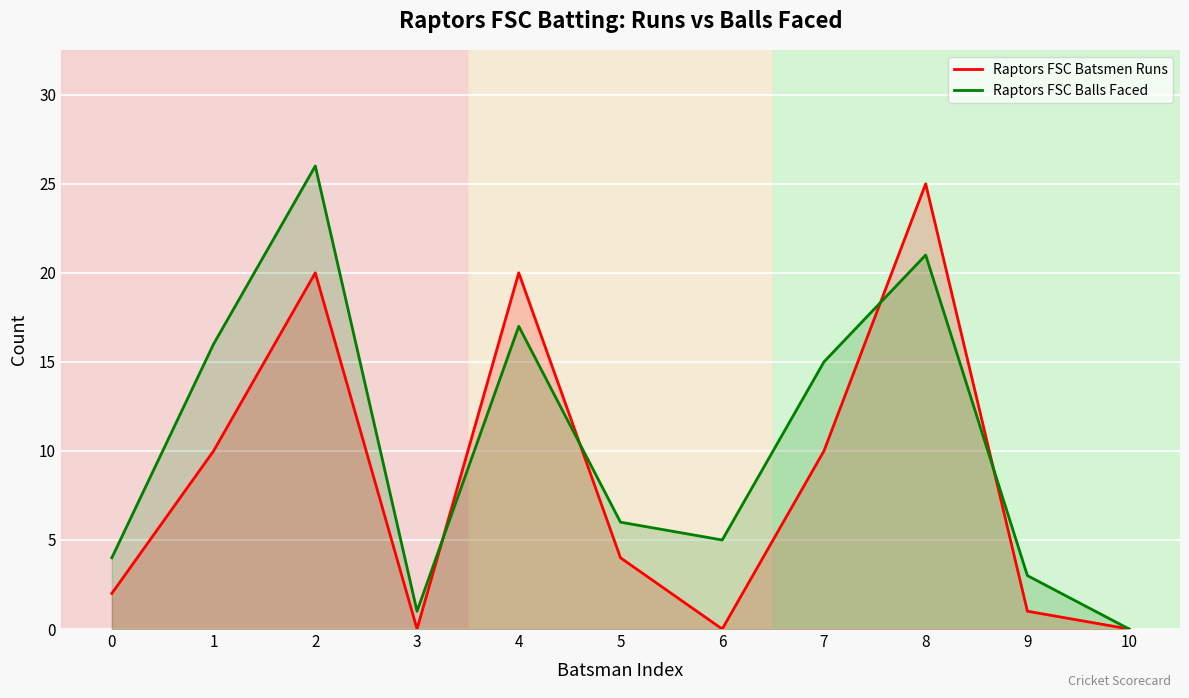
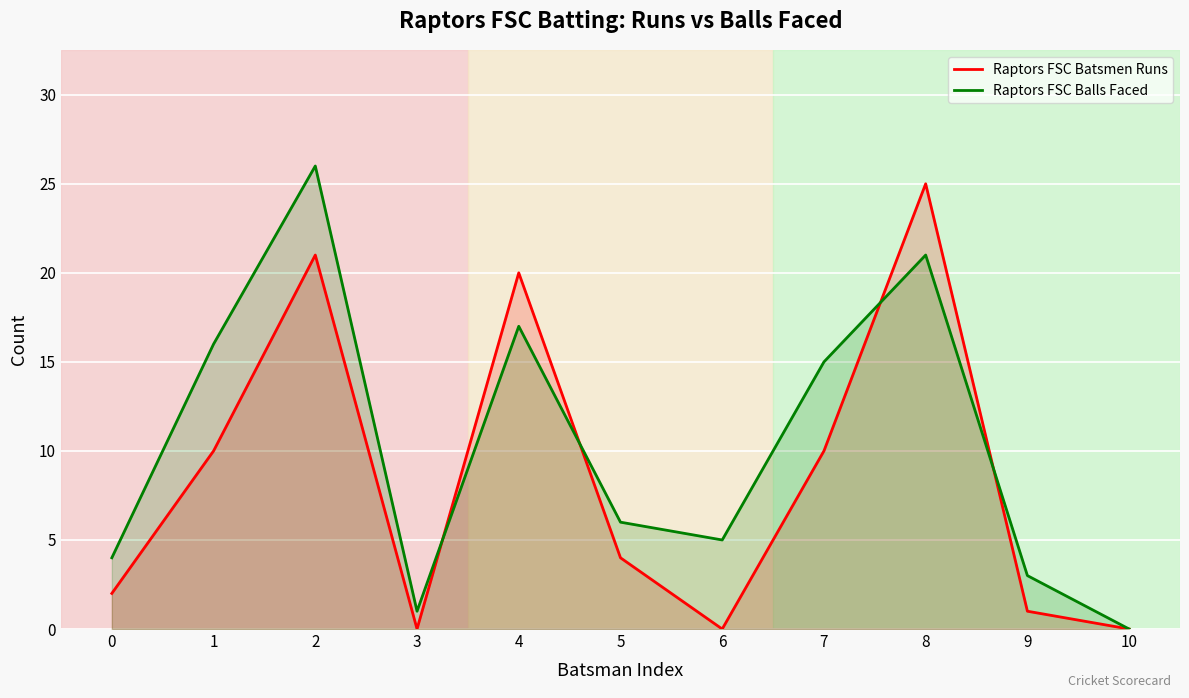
  {
    "Raptors FSC Batsmen Runs": {
      "0": 2,
      "1": 10,
-     "2": 20,
+     "2": 21,
      "3": 0,
      "4": 20,
      "5": 4,
      "6": 0,
      "7": 10,
      "8": 25,
      "9": 1
    },
    "Raptors FSC Balls Faced": {
      "0": 4,
      "1": 16,
      "2": 26,
      "3": 1,
      "4": 17,
      "5": 6,
      "6": 5,
      "7": 15,
      "8": 21,
      "9": 3
    }
  }
